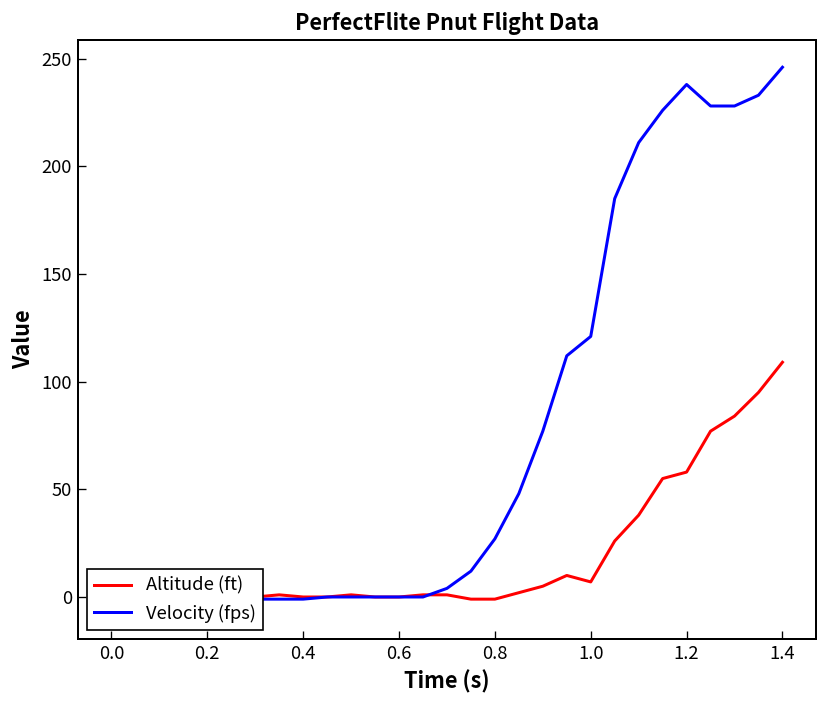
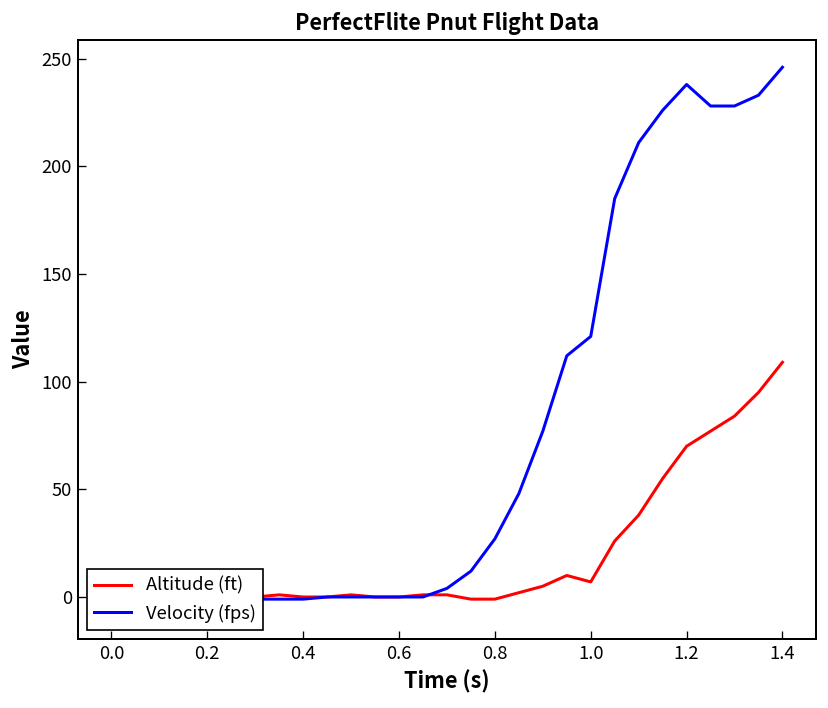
  {
    "Altitude (ft)": {
      "0.8": -1,
      "1.0": 7,
-     "1.2": 58,
+     "1.2": 70,
      "1.4": 109
    },
    "Velocity (fps)": {
      "0.8": 27,
      "1.0": 121,
      "1.2": 238,
      "1.4": 246
    }
  }
